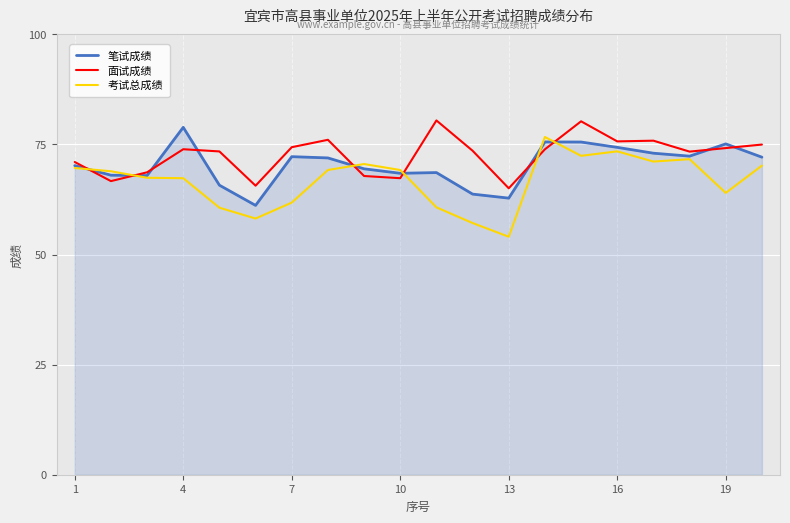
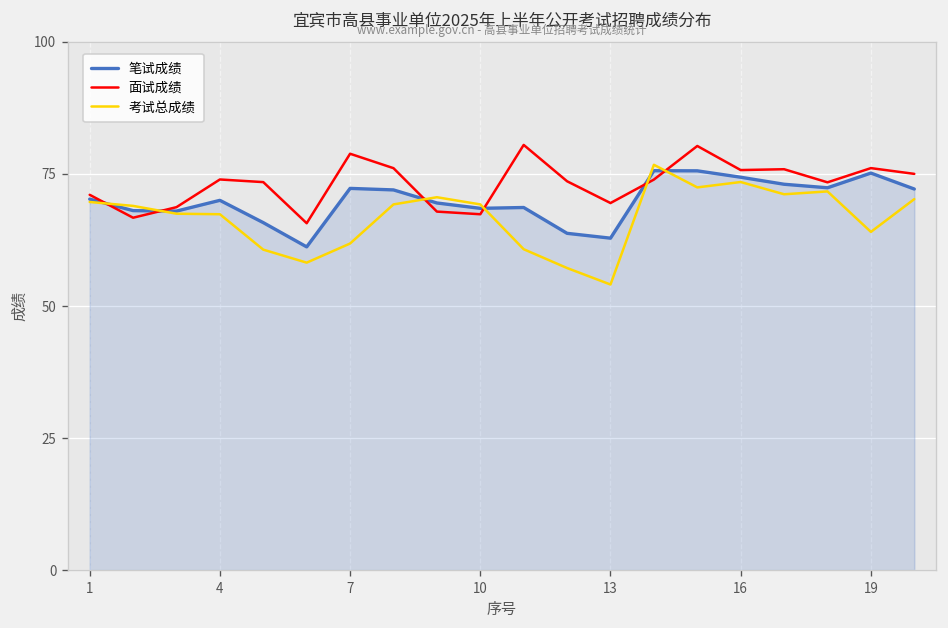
  {
    "笔试成绩": {
-     "4": 79,
+     "4": 70,
      "7": 72,
      "10": 68,
      "13": 63,
      "16": 74,
      "19": 75
    },
    "面试成绩": {
      "1": 71,
      "4": 74,
-     "7": 74,
+     "7": 79,
      "10": 67,
-     "13": 65,
+     "13": 69,
      "16": 76,
-     "19": 74
+     "19": 76
    },
    "考试总成绩": {
      "4": 67,
      "7": 62,
      "10": 69,
      "13": 54,
      "16": 73,
      "19": 64
    }
  }
